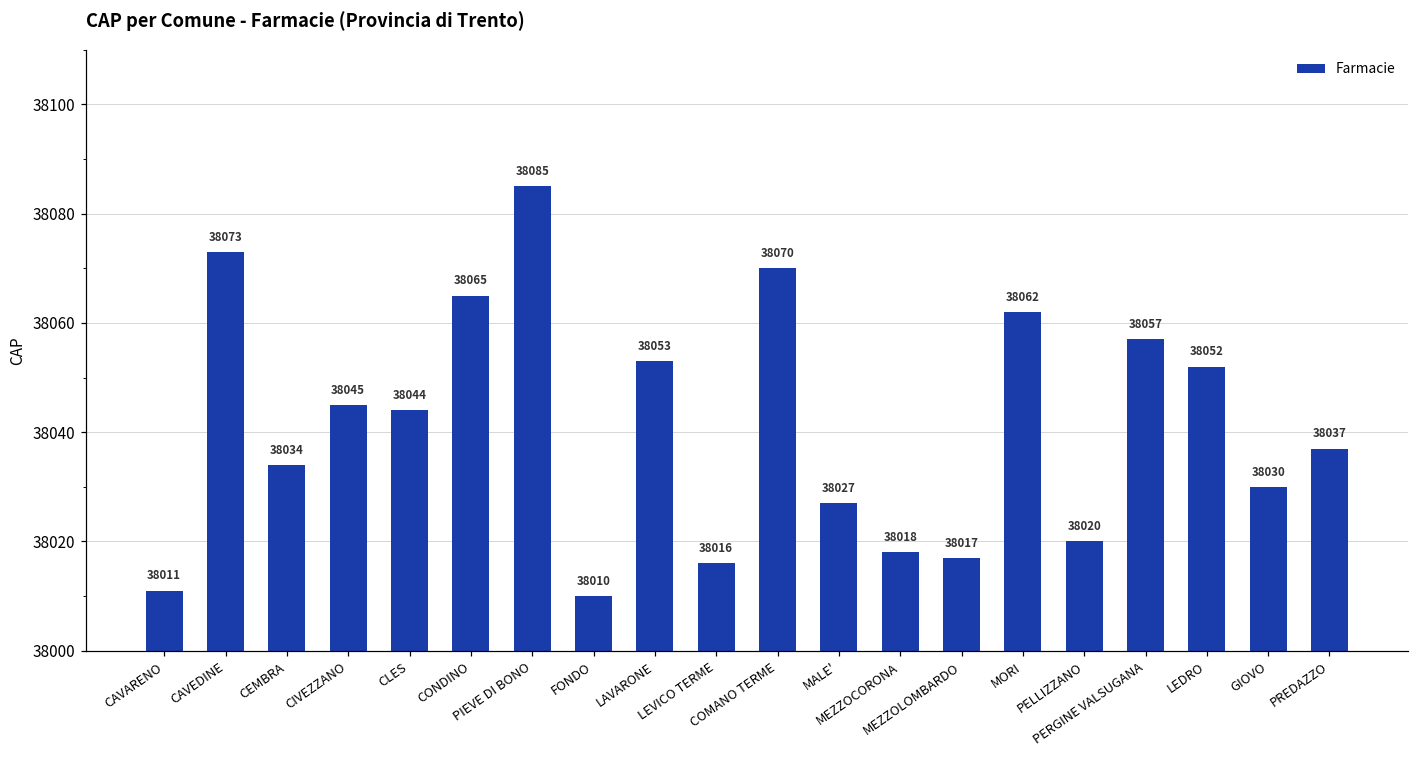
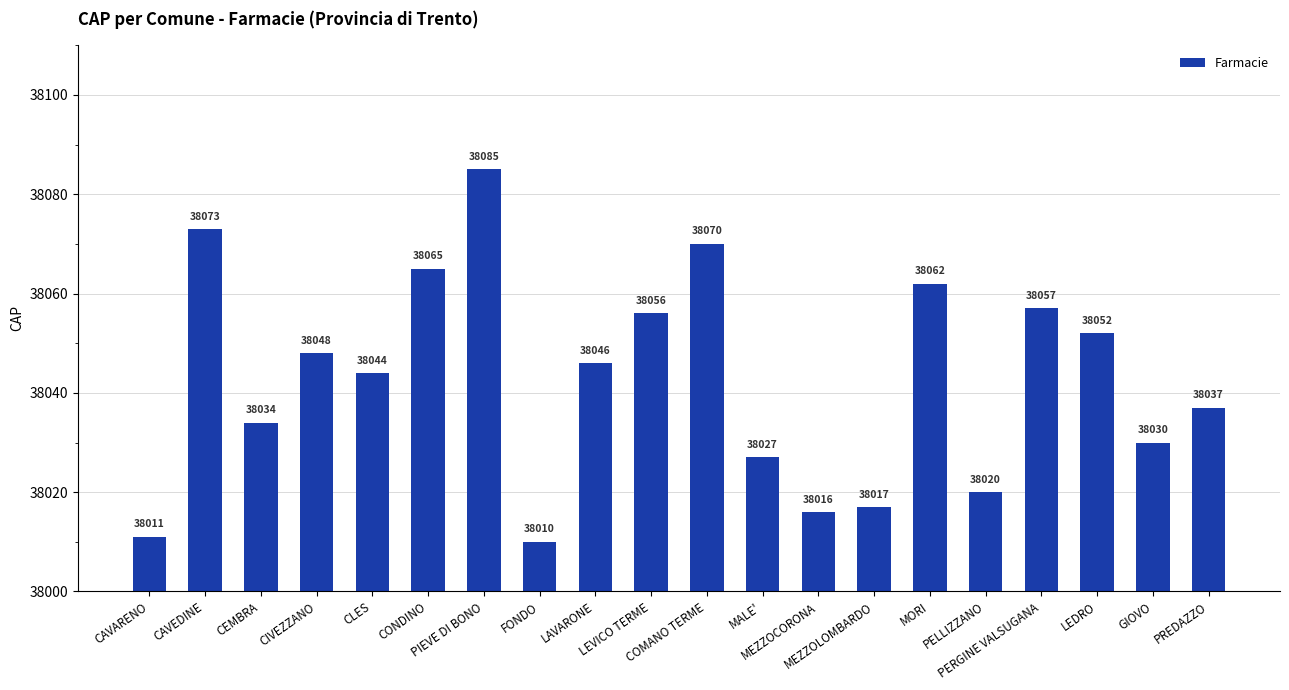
  {
    "CAVARENO": 38011,
    "CAVEDINE": 38073,
    "CEMBRA": 38034,
-   "CIVEZZANO": 38045,
+   "CIVEZZANO": 38048,
    "CLES": 38044,
    "CONDINO": 38065,
    "PIEVE DI BONO": 38085,
    "FONDO": 38010,
-   "LAVARONE": 38053,
-   "LEVICO TERME": 38016,
+   "LAVARONE": 38046,
+   "LEVICO TERME": 38056,
    "COMANO TERME": 38070,
    "MALE'": 38027,
-   "MEZZOCORONA": 38018,
+   "MEZZOCORONA": 38016,
    "MEZZOLOMBARDO": 38017,
    "MORI": 38062,
    "PELLIZZANO": 38020,
    "PERGINE VALSUGANA": 38057,
    "LEDRO": 38052,
    "GIOVO": 38030,
    "PREDAZZO": 38037
  }
